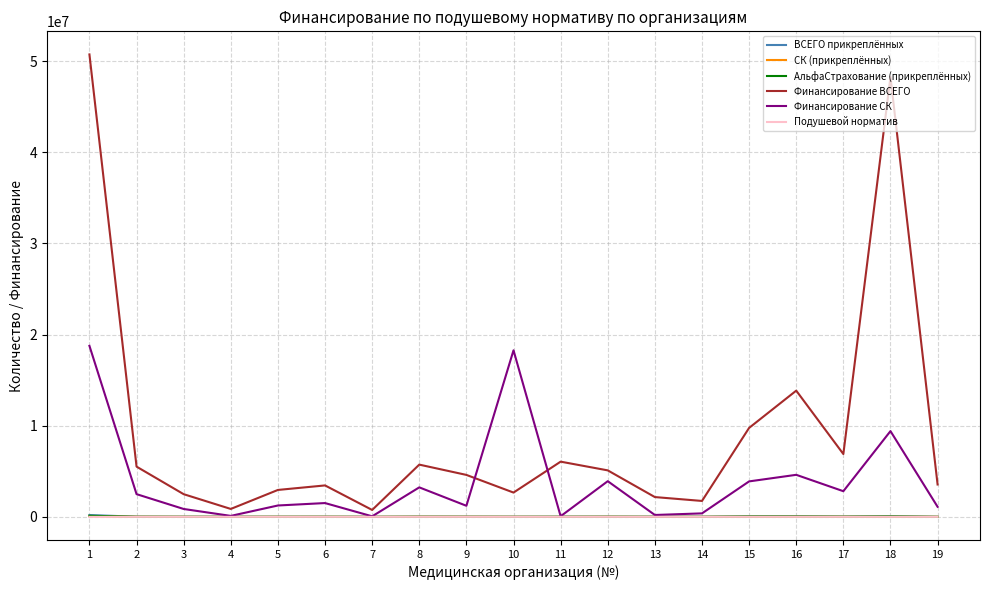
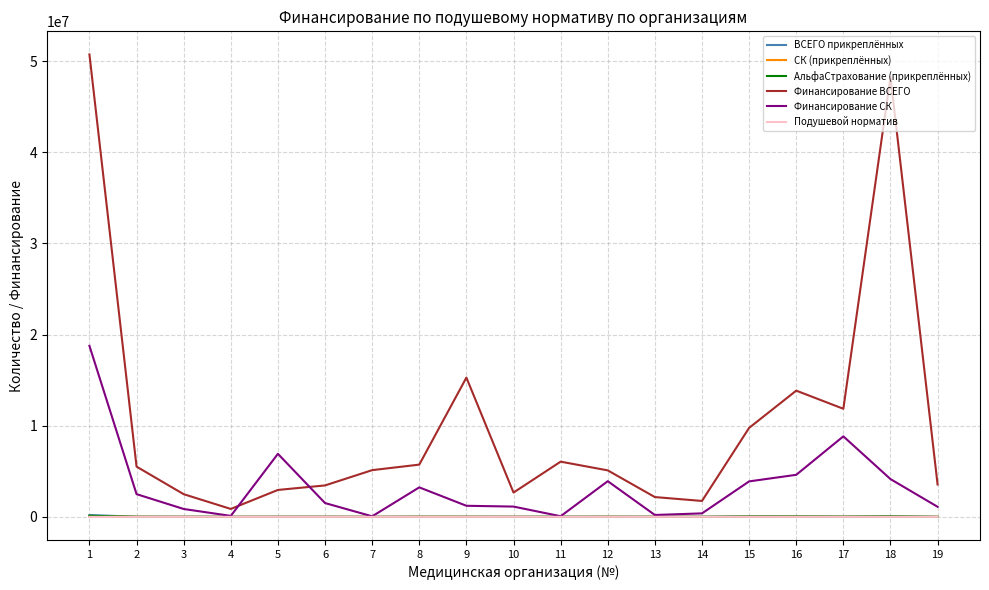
  {
    "Финансирование ВСЕГО": {
      "1": 51000000,
      "2": 6000000,
      "3": 2000000,
      "4": 1000000,
      "5": 3000000,
      "6": 3000000,
-     "7": 1000000,
+     "7": 5000000,
      "8": 6000000,
-     "9": 5000000,
+     "9": 15000000,
      "10": 3000000,
      "11": 6000000,
      "12": 5000000,
      "13": 2000000,
      "14": 2000000,
      "15": 10000000,
      "16": 14000000,
-     "17": 7000000,
+     "17": 12000000,
      "19": 4000000
    },
    "Финансирование СК": {
      "1": 19000000,
      "2": 2000000,
      "3": 1000000,
-     "5": 1000000,
+     "5": 7000000,
      "6": 2000000,
      "8": 3000000,
      "9": 1000000,
-     "10": 18000000,
+     "10": 1000000,
      "12": 4000000,
      "14": 0,
      "15": 4000000,
      "16": 5000000,
-     "17": 3000000,
-     "18": 9000000,
+     "17": 9000000,
+     "18": 4000000,
      "19": 1000000
    }
  }
